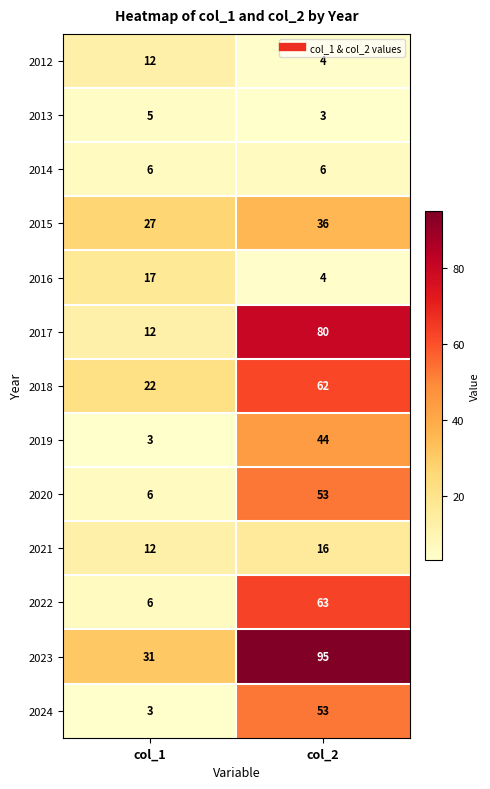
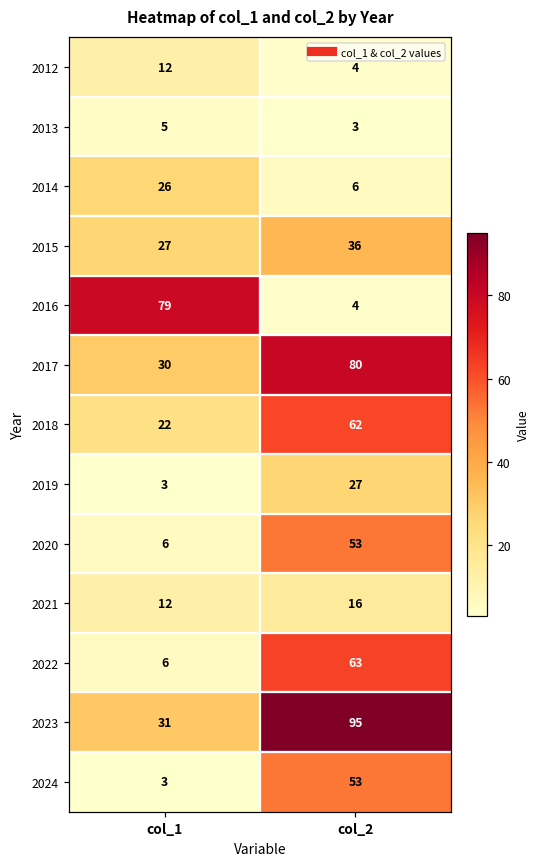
  {
    "2012": {
      "col_1": 12
    },
    "2013": {
      "col_1": 5,
      "col_2": 3
    },
    "2014": {
-     "col_1": 6,
+     "col_1": 26,
      "col_2": 6
    },
    "2015": {
      "col_1": 27,
      "col_2": 36
    },
    "2016": {
-     "col_1": 17,
+     "col_1": 79,
      "col_2": 4
    },
    "2017": {
-     "col_1": 12,
+     "col_1": 30,
      "col_2": 80
    },
    "2018": {
      "col_1": 22,
      "col_2": 62
    },
    "2019": {
      "col_1": 3,
-     "col_2": 44
+     "col_2": 27
    },
    "2020": {
      "col_1": 6,
      "col_2": 53
    },
    "2021": {
      "col_1": 12,
      "col_2": 16
    },
    "2022": {
      "col_1": 6,
      "col_2": 63
    },
    "2023": {
      "col_1": 31,
      "col_2": 95
    },
    "2024": {
      "col_1": 3,
      "col_2": 53
    }
  }
